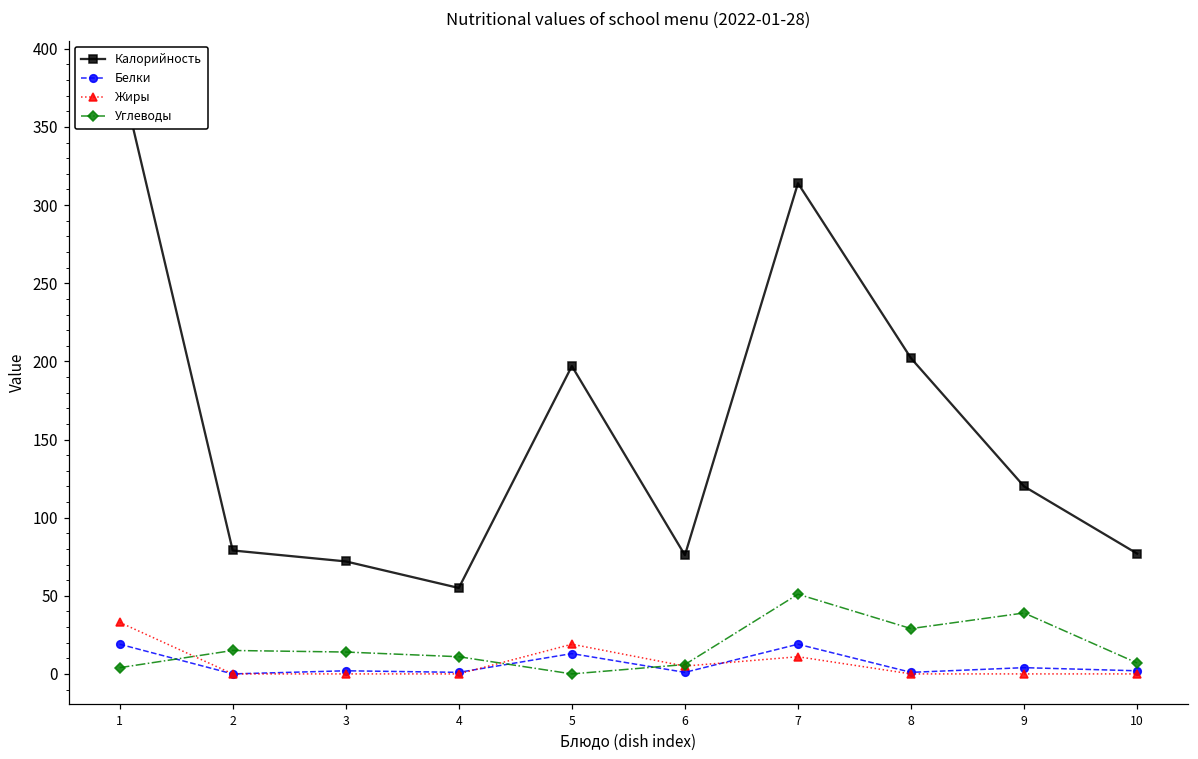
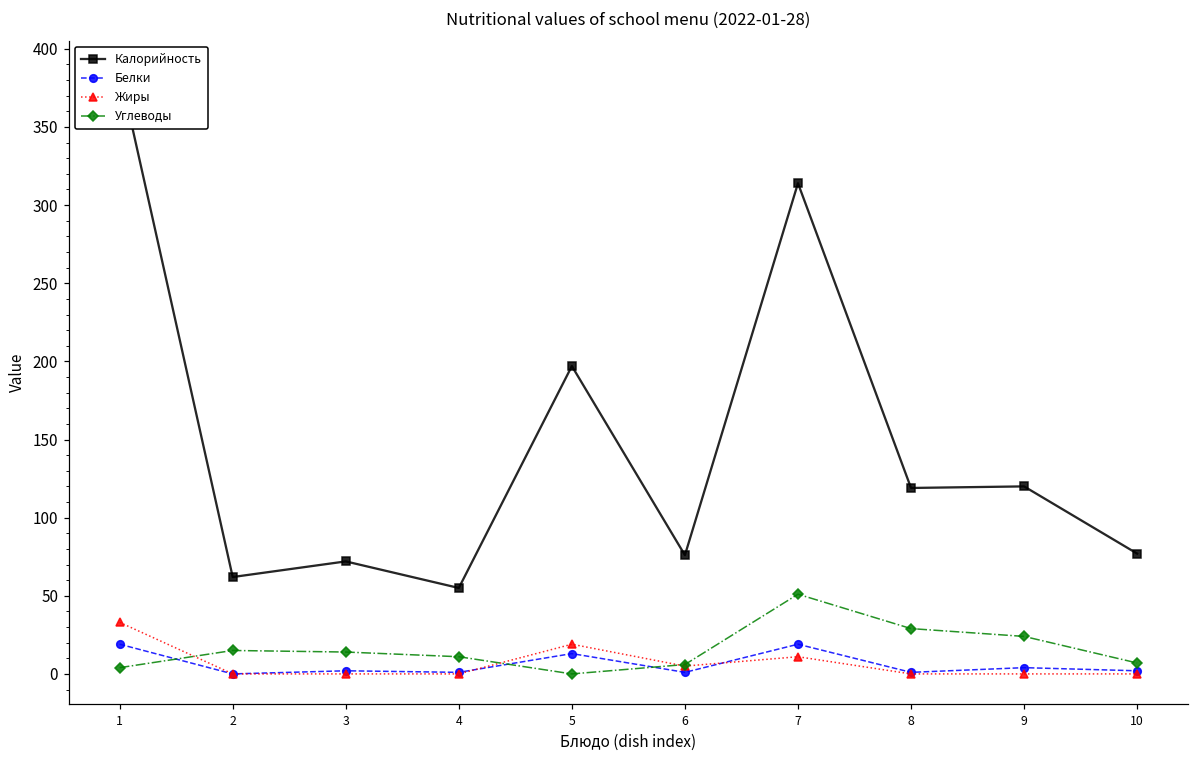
  {
    "Калорийность": {
-     "2": 79,
+     "2": 62,
      "3": 72,
      "4": 55,
      "5": 197,
      "6": 76,
      "7": 314,
-     "8": 202,
+     "8": 119,
      "9": 120,
      "10": 77
    },
    "Белки": {
      "1": 19,
      "3": 2,
      "5": 13,
      "6": 1,
      "7": 19,
      "9": 4,
      "10": 2
    },
    "Жиры": {
      "1": 33,
      "3": 0,
      "5": 19,
      "7": 11,
      "9": 0,
      "10": 0
    },
    "Углеводы": {
      "1": 4,
      "2": 15,
      "3": 14,
      "4": 11,
      "5": 0,
      "7": 51,
      "8": 29,
-     "9": 39,
+     "9": 24,
      "10": 7
    }
  }
